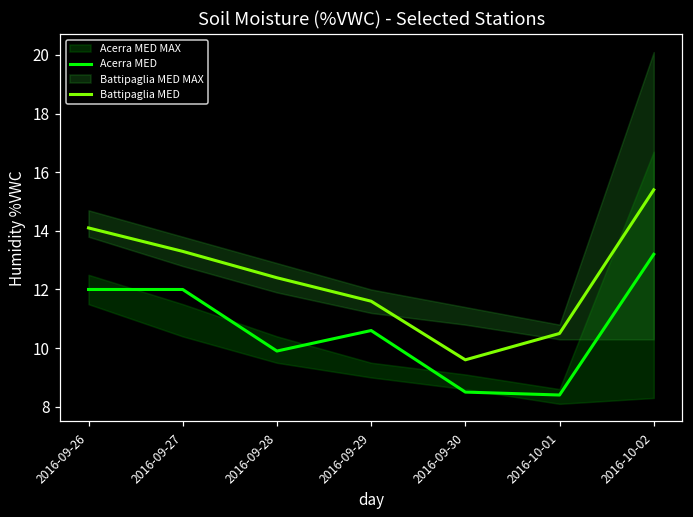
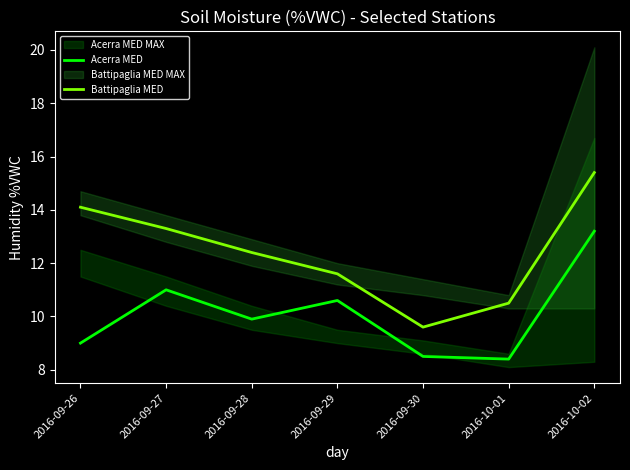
  {
    "Acerra MED": {
-     "2016-09-26": 12,
-     "2016-09-27": 12,
+     "2016-09-26": 9,
+     "2016-09-27": 11,
      "2016-09-28": 9.9,
      "2016-09-29": 10.6,
      "2016-09-30": 8.5,
      "2016-10-01": 8.4,
      "2016-10-02": 13.2
    },
    "Battipaglia MED": {
      "2016-09-26": 14.1,
      "2016-09-27": 13.3,
      "2016-09-28": 12.4,
      "2016-09-29": 11.6,
      "2016-09-30": 9.6,
      "2016-10-01": 10.5,
      "2016-10-02": 15.4
    }
  }
